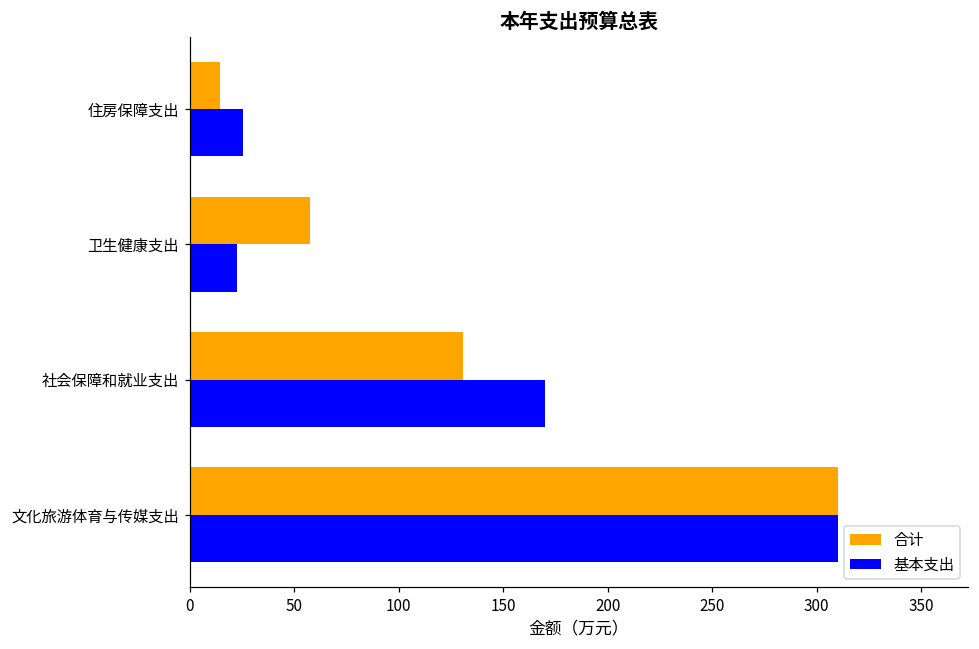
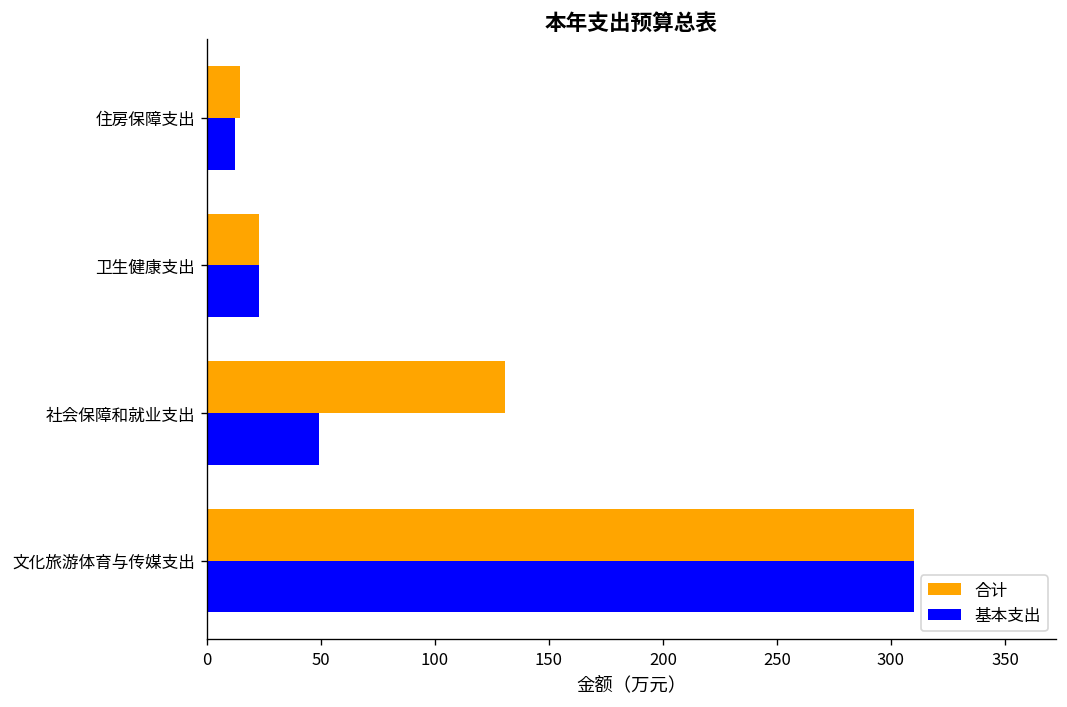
  {
    "合计": {
      "住房保障支出": 15,
-     "卫生健康支出": 57,
+     "卫生健康支出": 23,
      "社会保障和就业支出": 131,
      "文化旅游体育与传媒支出": 310
    },
    "基本支出": {
-     "住房保障支出": 26,
+     "住房保障支出": 13,
      "卫生健康支出": 23,
-     "社会保障和就业支出": 170,
+     "社会保障和就业支出": 49,
      "文化旅游体育与传媒支出": 310
    }
  }
